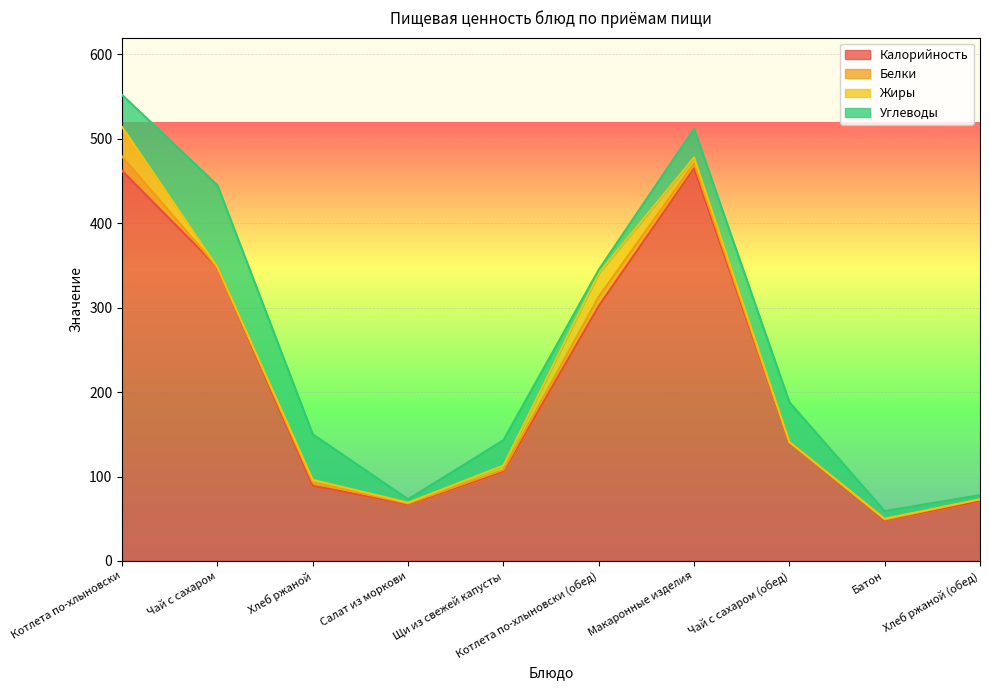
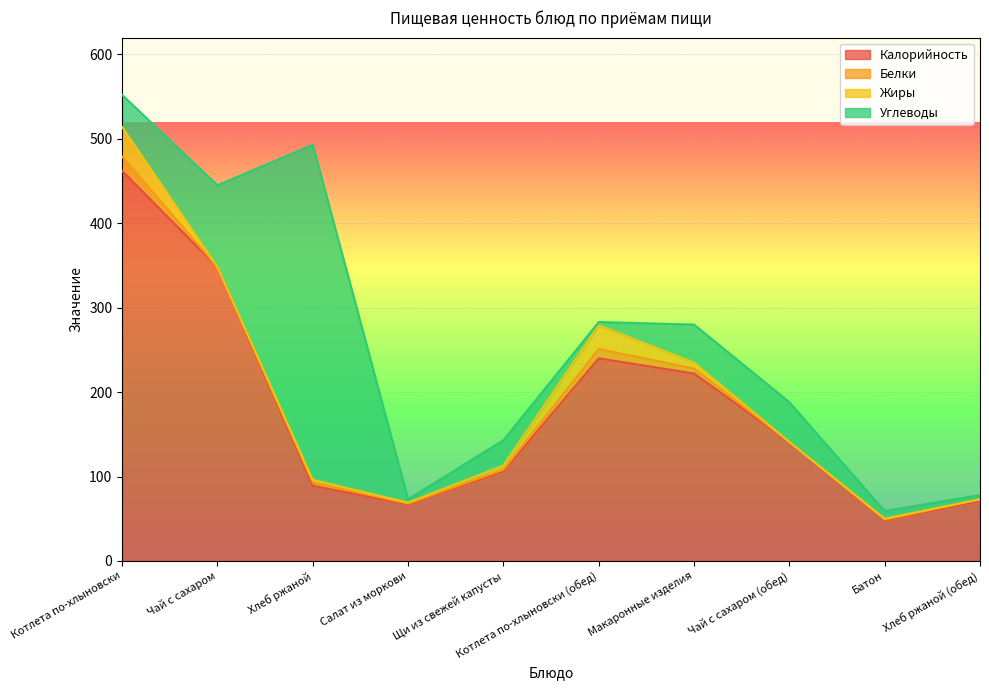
  {
    "Калорийность": {
      "Котлета по-хлыновски": 460,
      "Хлеб ржаной": 90,
-     "Котлета по-хлыновски (обед)": 300,
-     "Макаронные изделия": 470
+     "Котлета по-хлыновски (обед)": 240,
+     "Макаронные изделия": 220
    },
    "Углеводы": {
      "Котлета по-хлыновски": 40,
      "Чай с сахаром": 100,
-     "Хлеб ржаной": 50,
+     "Хлеб ржаной": 400,
      "Салат из моркови": 0,
      "Щи из свежей капусты": 30,
      "Котлета по-хлыновски (обед)": 0,
-     "Макаронные изделия": 30,
+     "Макаронные изделия": 50,
      "Чай с сахаром (обед)": 50,
      "Батон": 10,
      "Хлеб ржаной (обед)": 10
    }
  }
